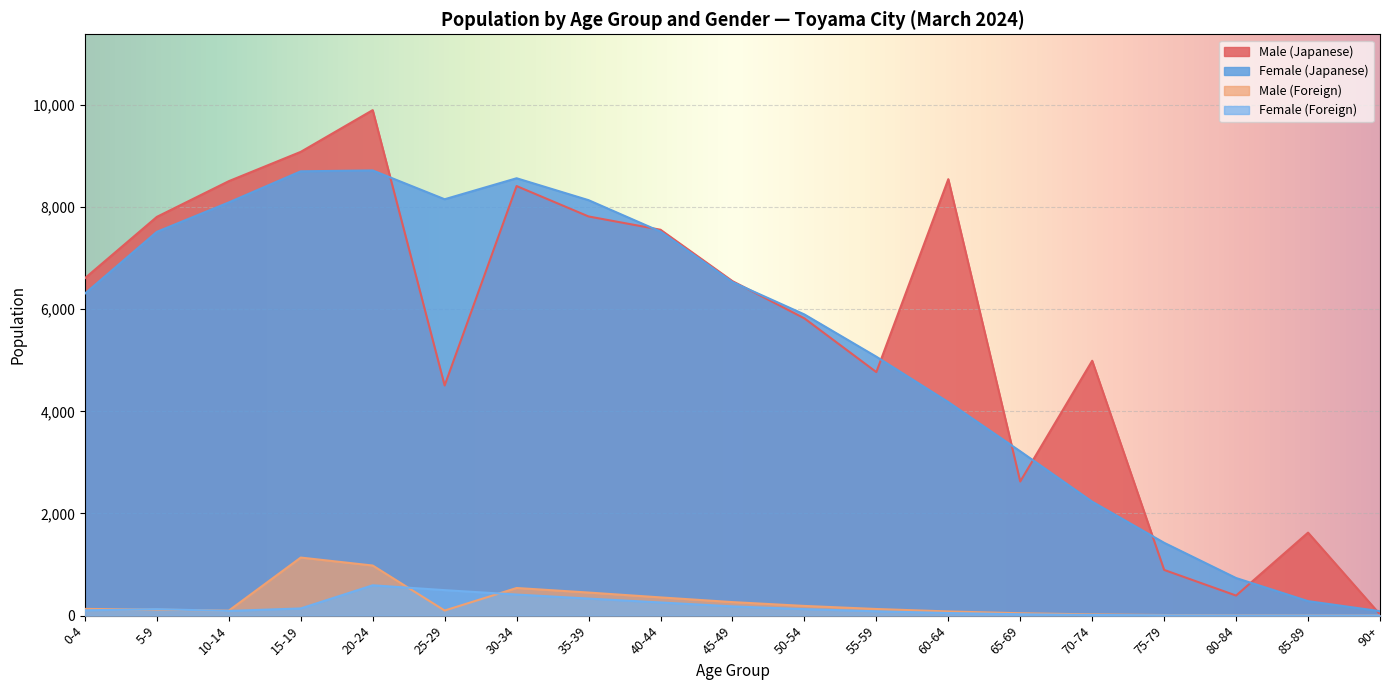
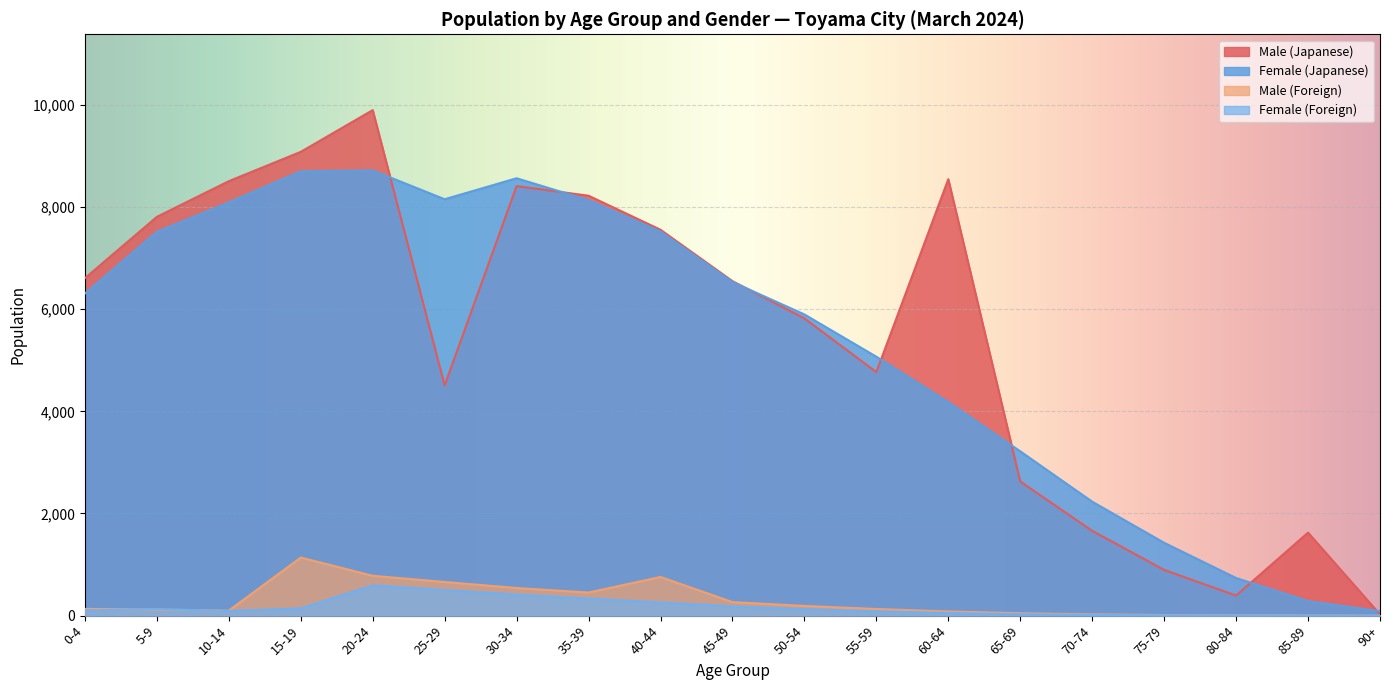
  {
    "Male (Japanese)": {
      "0-4": "6,600",
      "5-9": "7,800",
      "10-14": "8,500",
      "15-19": "9,100",
      "20-24": "9,900",
      "25-29": "4,500",
      "30-34": "8,400",
-     "35-39": "7,800",
+     "35-39": "8,200",
      "50-54": "5,800",
      "55-59": "4,800",
      "60-64": "8,500",
      "65-69": "2,600",
-     "70-74": "5,000",
+     "70-74": "1,700",
      "75-79": "900",
      "80-84": "400",
      "85-89": "1,600"
    },
    "Male (Foreign)": {
      "15-19": "1,100",
-     "20-24": "1,000",
-     "25-29": "100",
+     "20-24": "800",
+     "25-29": "700",
      "30-34": "500",
      "35-39": "500",
-     "40-44": "400",
+     "40-44": "800",
      "45-49": "300",
      "50-54": "200"
    }
  }
